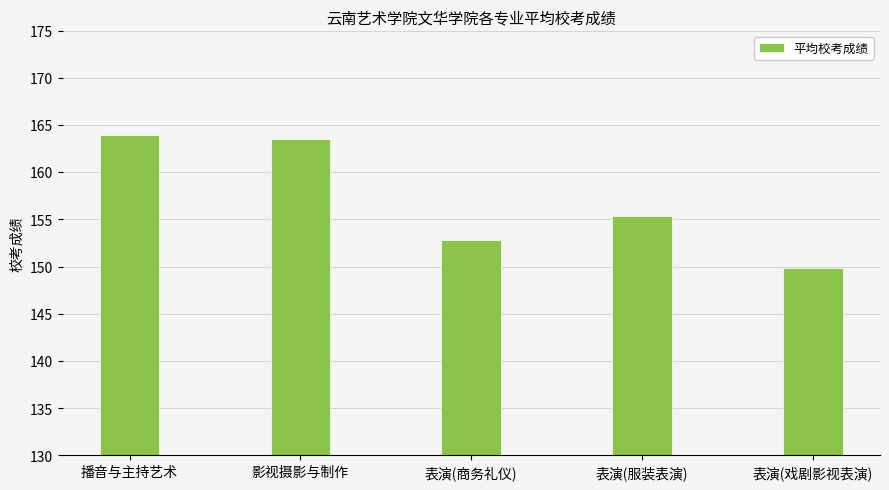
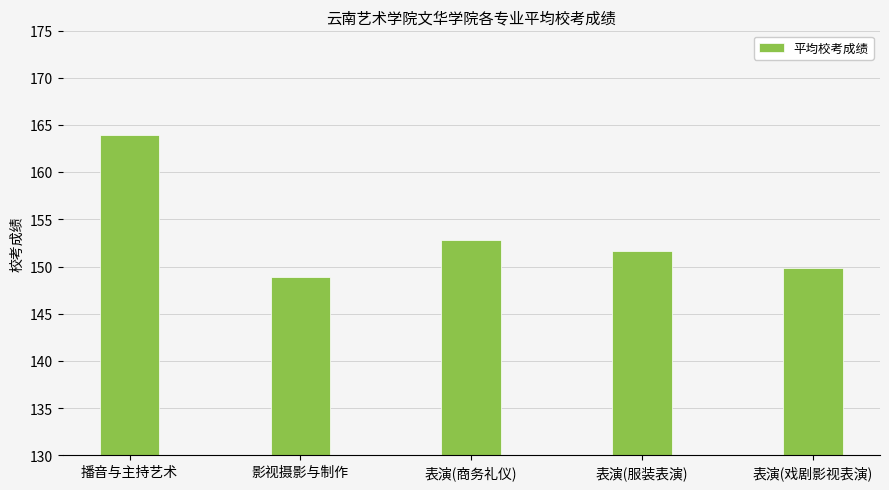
  {
    "播音与主持艺术": 164,
-   "影视摄影与制作": 164,
+   "影视摄影与制作": 149,
    "表演(商务礼仪)": 153,
-   "表演(服装表演)": 155,
+   "表演(服装表演)": 152,
    "表演(戏剧影视表演)": 150
  }
